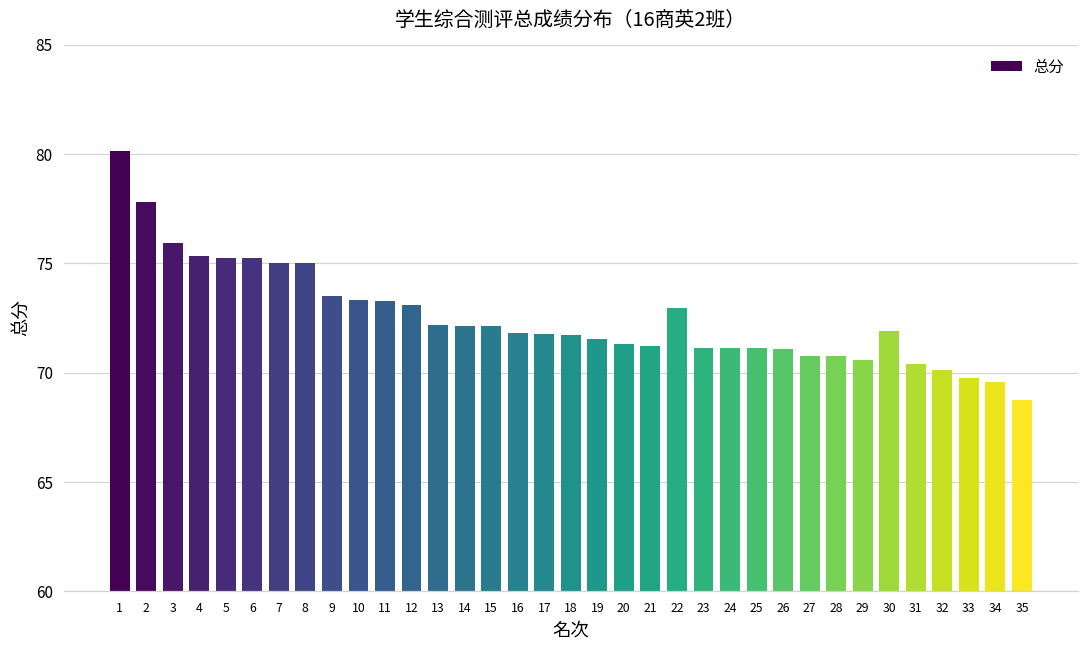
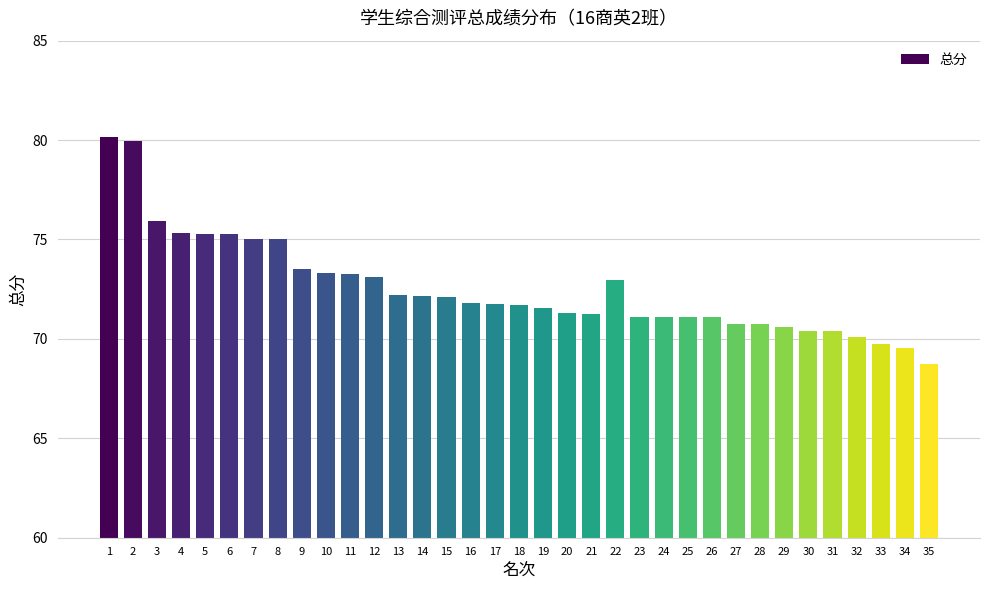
  {
    "1": 80.2,
-   "2": 77.8,
+   "2": 79.9,
    "3": 75.9,
    "4": 75.3,
    "5": 75.3,
    "6": 75.3,
    "7": 75.0,
    "8": 75.0,
    "9": 73.5,
    "10": 73.3,
    "11": 73.3,
    "12": 73.1,
    "13": 72.2,
    "14": 72.2,
    "15": 72.1,
    "16": 71.8,
    "17": 71.8,
    "18": 71.7,
    "19": 71.6,
    "20": 71.3,
    "21": 71.2,
    "22": 72.9,
    "23": 71.1,
    "24": 71.1,
    "25": 71.1,
    "26": 71.1,
    "27": 70.8,
    "28": 70.8,
    "29": 70.6,
-   "30": 71.9,
+   "30": 70.4,
    "31": 70.4,
    "32": 70.1,
    "33": 69.8,
    "34": 69.6,
    "35": 68.8
  }
